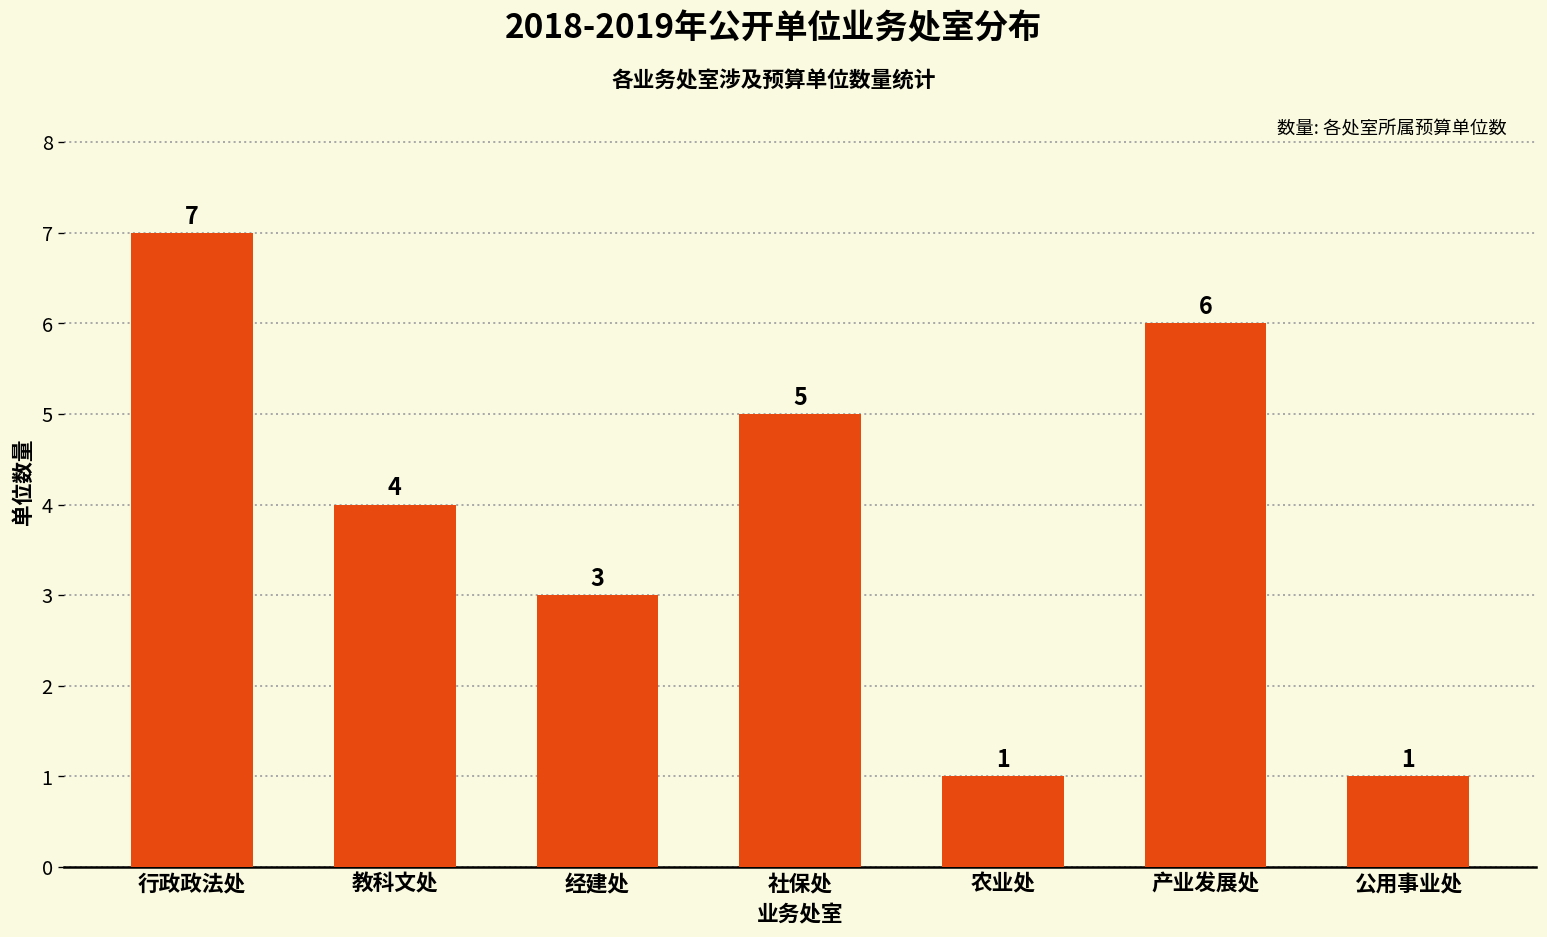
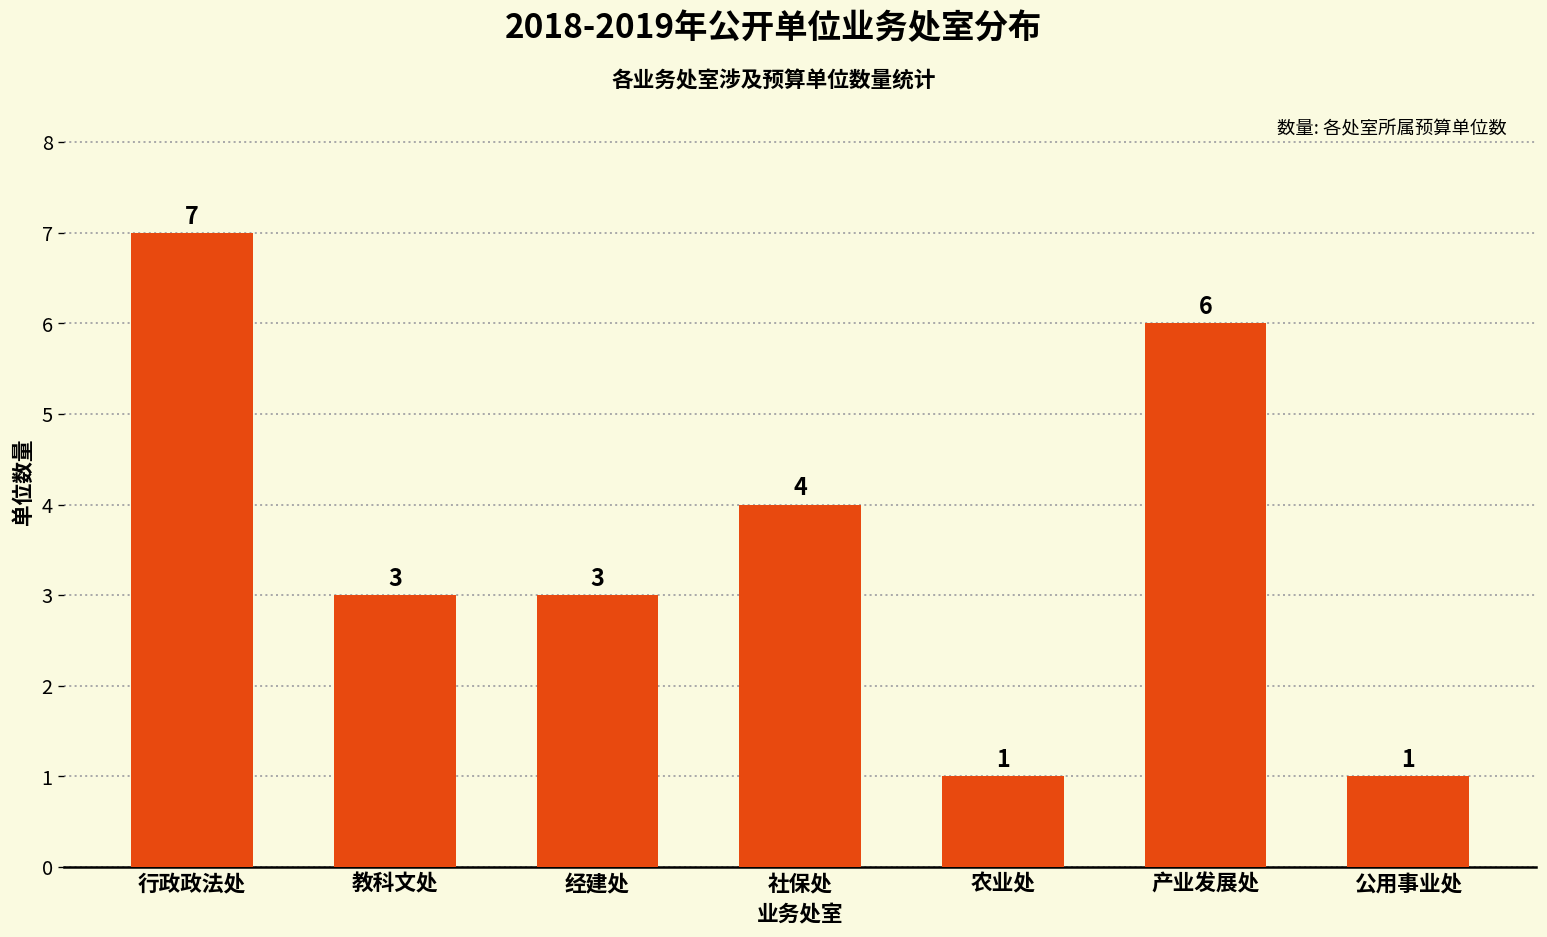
  {
    "行政政法处": 7,
-   "教科文处": 4,
+   "教科文处": 3,
    "经建处": 3,
-   "社保处": 5,
+   "社保处": 4,
    "农业处": 1,
    "产业发展处": 6,
    "公用事业处": 1
  }
